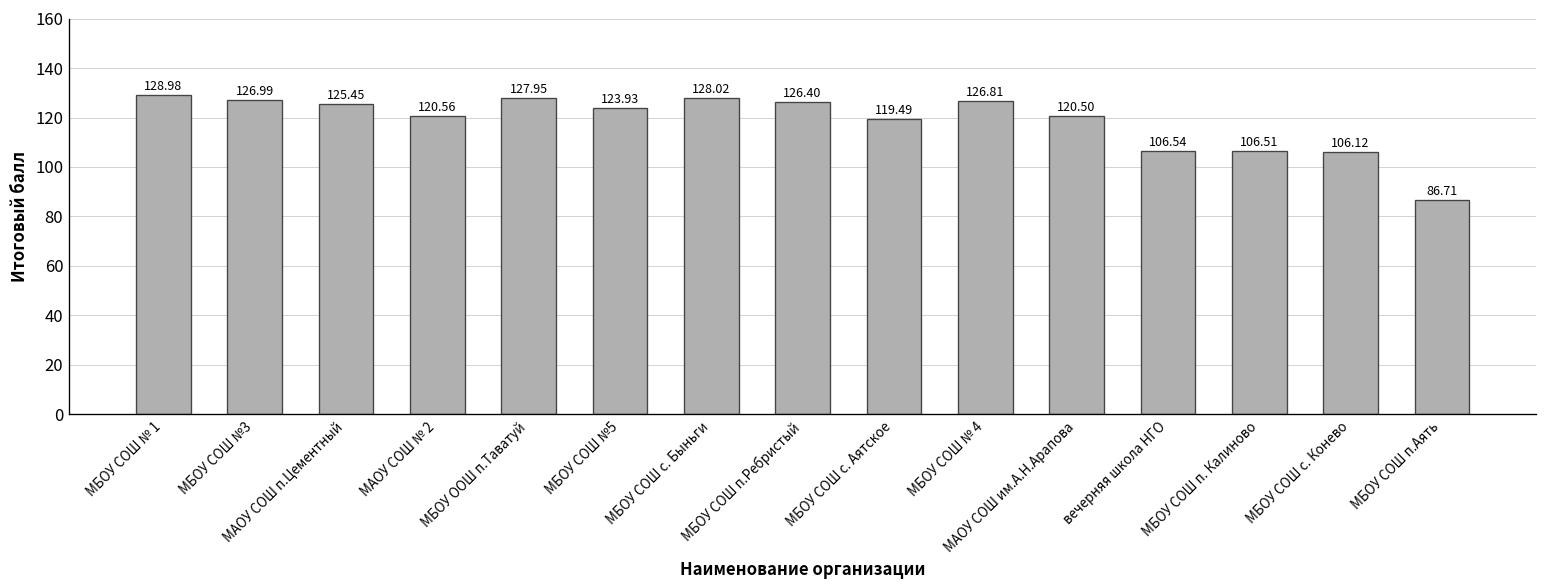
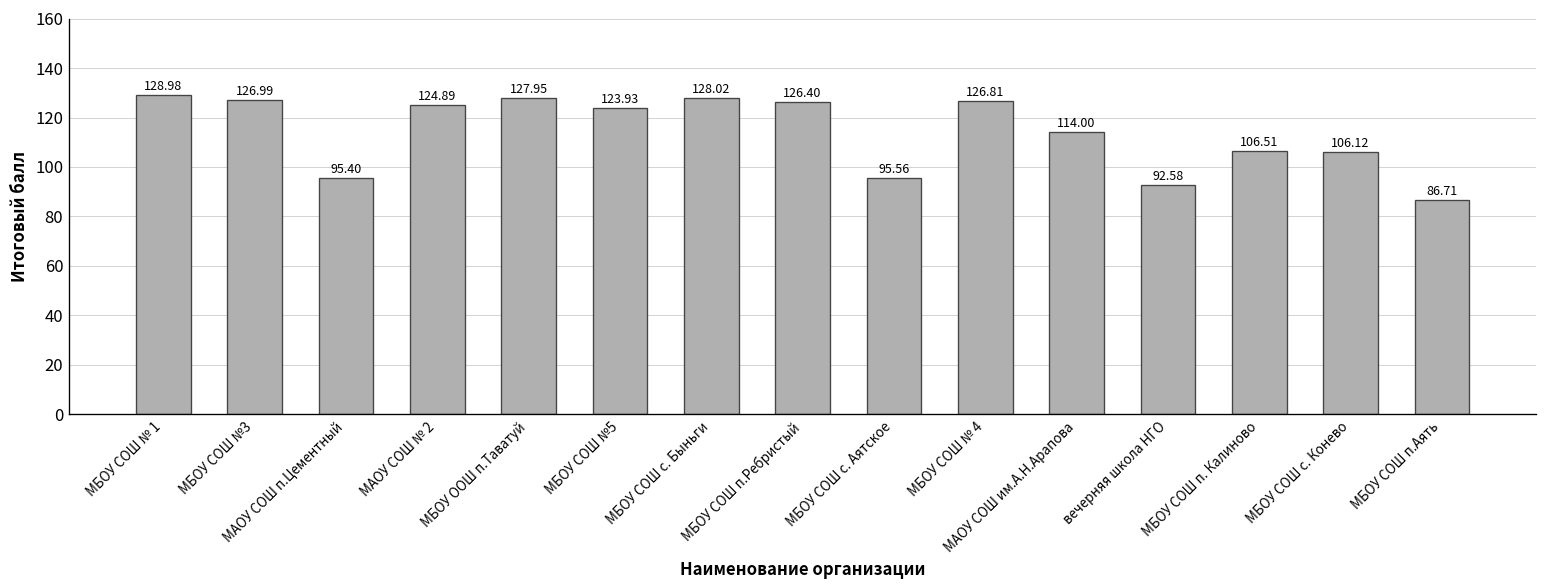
  {
    "МБОУ СОШ № 1": 128.98,
    "МБОУ СОШ №3": 126.99,
-   "МАОУ СОШ п.Цементный": 125.45,
-   "МАОУ СОШ № 2": 120.56,
+   "МАОУ СОШ п.Цементный": 95.40,
+   "МАОУ СОШ № 2": 124.89,
    "МБОУ ООШ п.Таватуй": 127.95,
    "МБОУ СОШ №5": 123.93,
    "МБОУ СОШ с. Быньги": 128.02,
    "МБОУ СОШ п.Ребристый": 126.40,
-   "МБОУ СОШ с. Аятское": 119.49,
+   "МБОУ СОШ с. Аятское": 95.56,
    "МБОУ СОШ № 4": 126.81,
-   "МАОУ СОШ им.А.Н.Арапова": 120.50,
-   "вечерняя школа НГО": 106.54,
+   "МАОУ СОШ им.А.Н.Арапова": 114.00,
+   "вечерняя школа НГО": 92.58,
    "МБОУ СОШ п. Калиново": 106.51,
    "МБОУ СОШ с. Конево": 106.12,
    "МБОУ СОШ п.Аять": 86.71
  }
